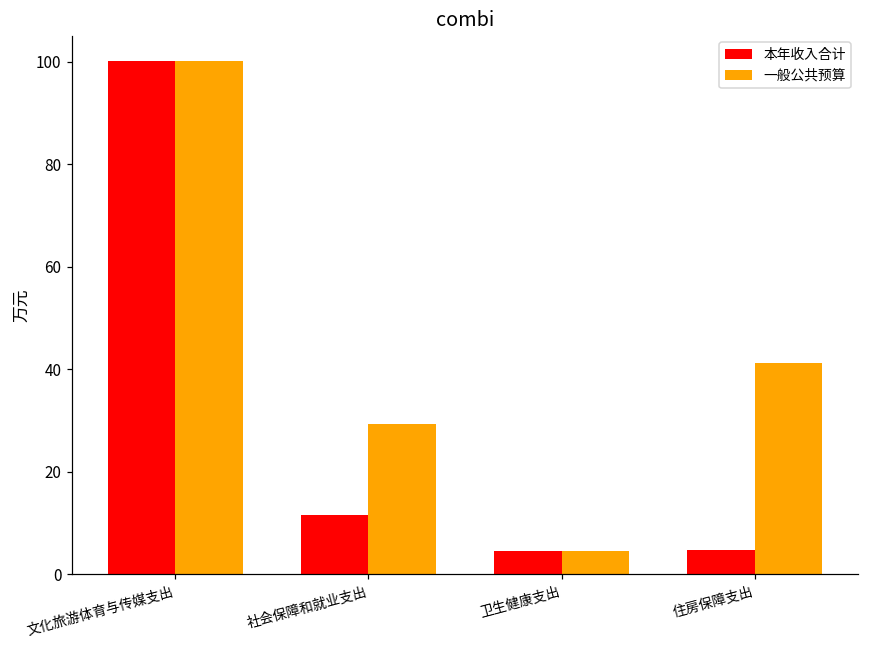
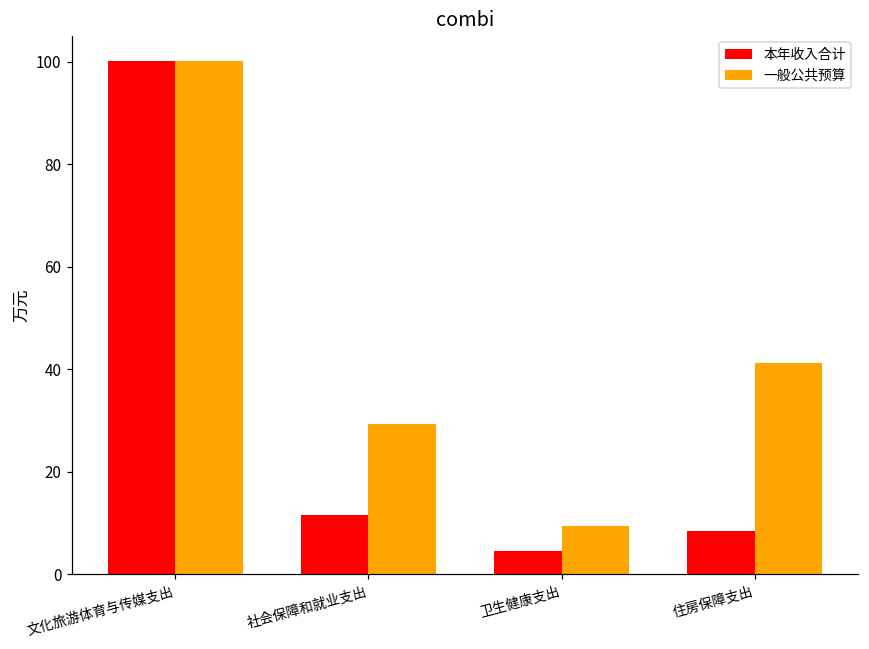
  {
    "本年收入合计": {
      "文化旅游体育与传媒支出": 100,
      "社会保障和就业支出": 12,
      "卫生健康支出": 5,
-     "住房保障支出": 5
+     "住房保障支出": 8
    },
    "一般公共预算": {
      "文化旅游体育与传媒支出": 100,
      "社会保障和就业支出": 29,
-     "卫生健康支出": 5,
+     "卫生健康支出": 9,
      "住房保障支出": 41
    }
  }
